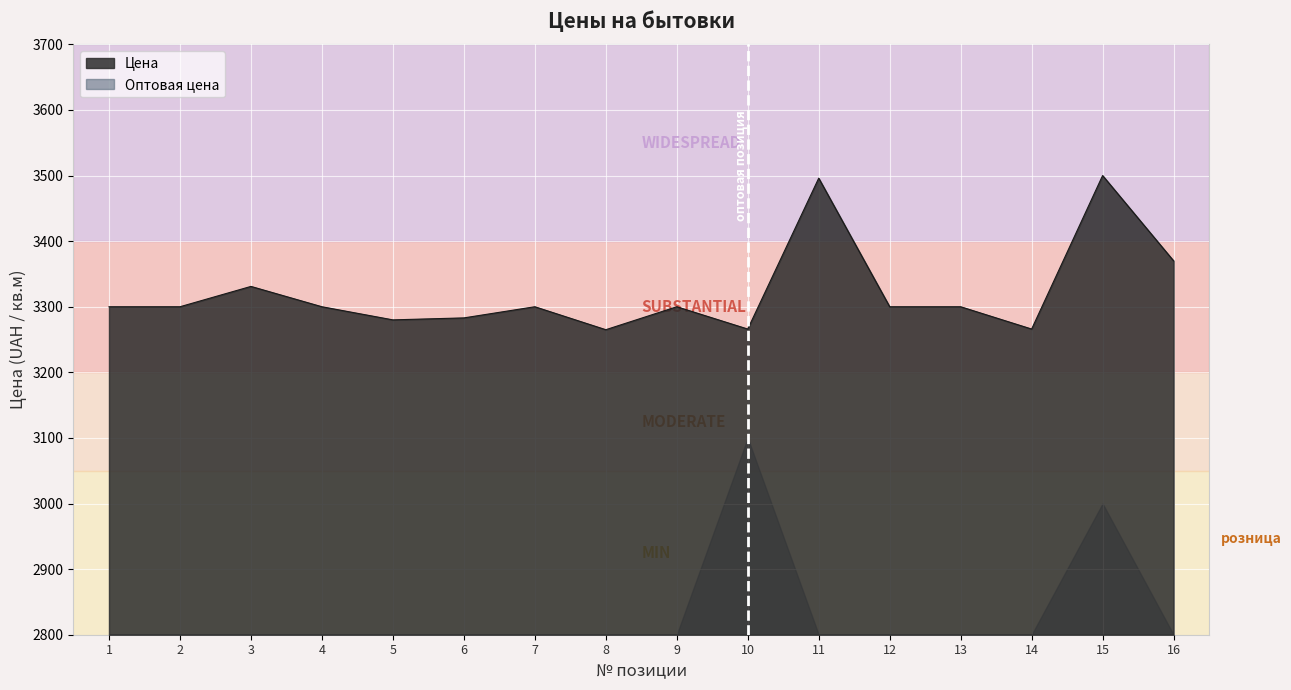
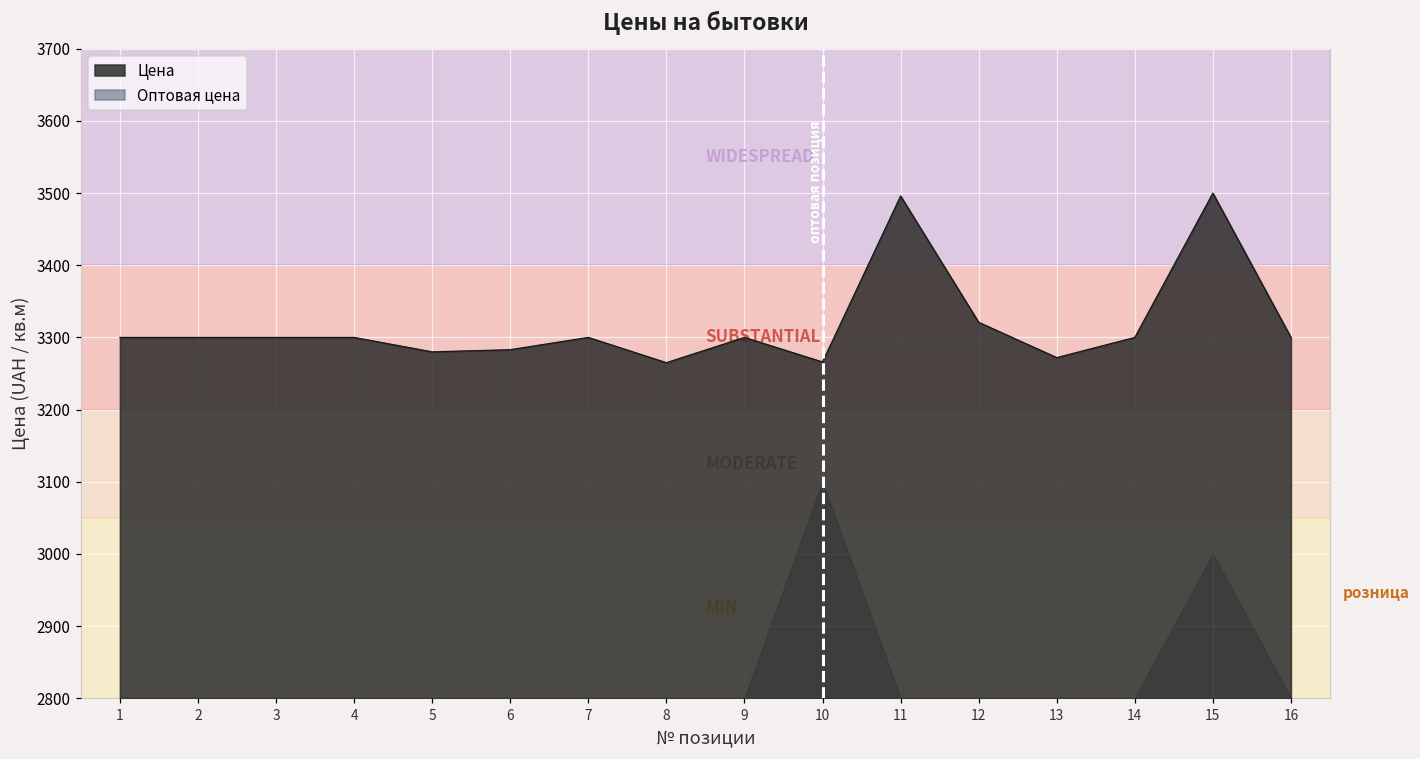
  {
    "Цена": {
      "1": 3300,
      "2": 3300,
-     "3": 3330,
+     "3": 3300,
      "4": 3300,
      "5": 3280,
      "6": 3280,
      "7": 3300,
      "8": 3270,
      "9": 3300,
      "10": 3270,
      "11": 3500,
-     "12": 3300,
-     "13": 3300,
-     "14": 3270,
+     "12": 3320,
+     "13": 3270,
+     "14": 3300,
      "15": 3500,
-     "16": 3370
+     "16": 3300
    },
    "Оптовая цена": {
      "10": 3100,
      "15": 3000
    }
  }
